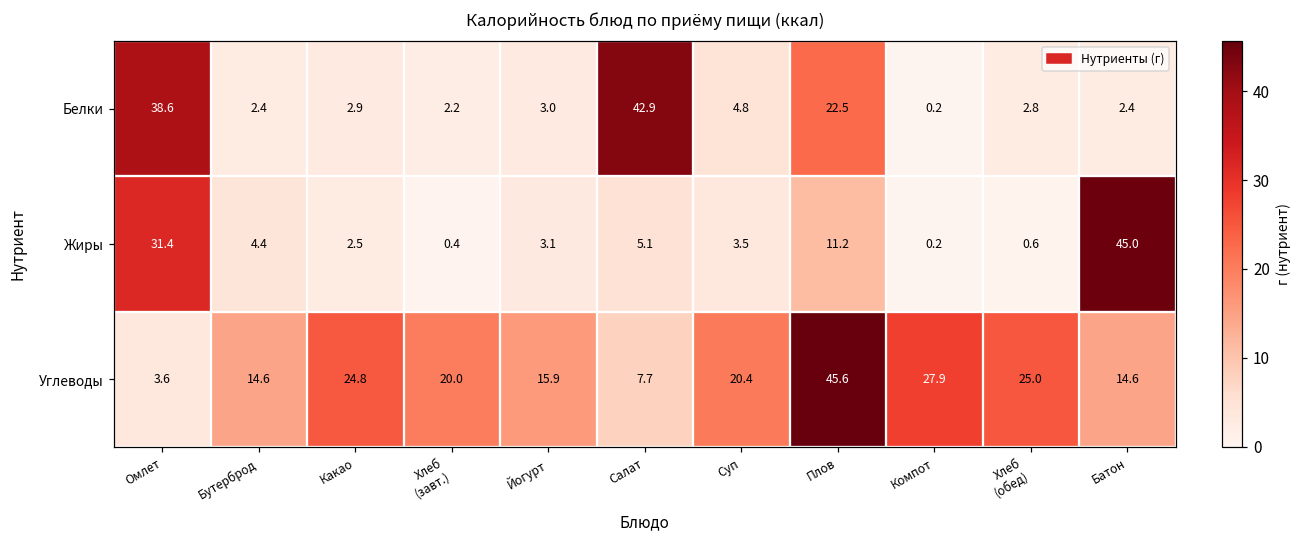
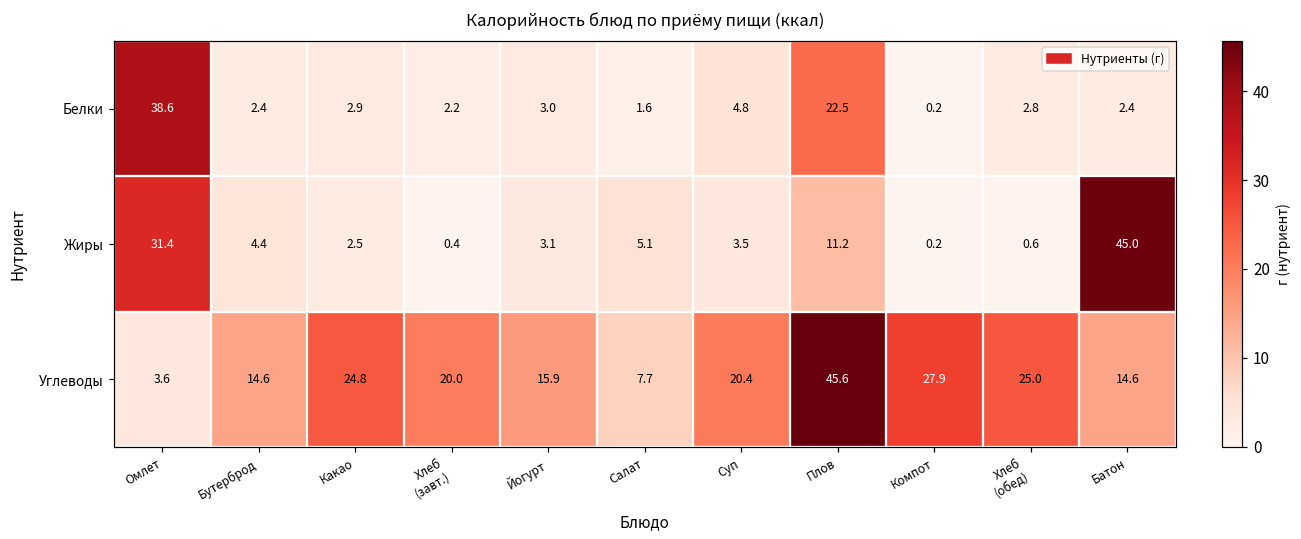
  {
    "Белки": {
      "Омлет": 38.6,
      "Бутерброд": 2.4,
      "Какао": 2.9,
      "Хлеб (завт.)": 2.2,
      "Йогурт": 3.0,
-     "Салат": 42.9,
+     "Салат": 1.6,
      "Суп": 4.8,
      "Плов": 22.5,
      "Компот": 0.2,
      "Хлеб (обед)": 2.8,
      "Батон": 2.4
    },
    "Жиры": {
      "Омлет": 31.4,
      "Бутерброд": 4.4,
      "Какао": 2.5,
      "Хлеб (завт.)": 0.4,
      "Йогурт": 3.1,
      "Салат": 5.1,
      "Суп": 3.5,
      "Плов": 11.2,
      "Компот": 0.2,
      "Хлеб (обед)": 0.6,
      "Батон": 45.0
    },
    "Углеводы": {
      "Омлет": 3.6,
      "Бутерброд": 14.6,
      "Какао": 24.8,
      "Хлеб (завт.)": 20.0,
      "Йогурт": 15.9,
      "Салат": 7.7,
      "Суп": 20.4,
      "Плов": 45.6,
      "Компот": 27.9,
      "Хлеб (обед)": 25.0,
      "Батон": 14.6
    }
  }
